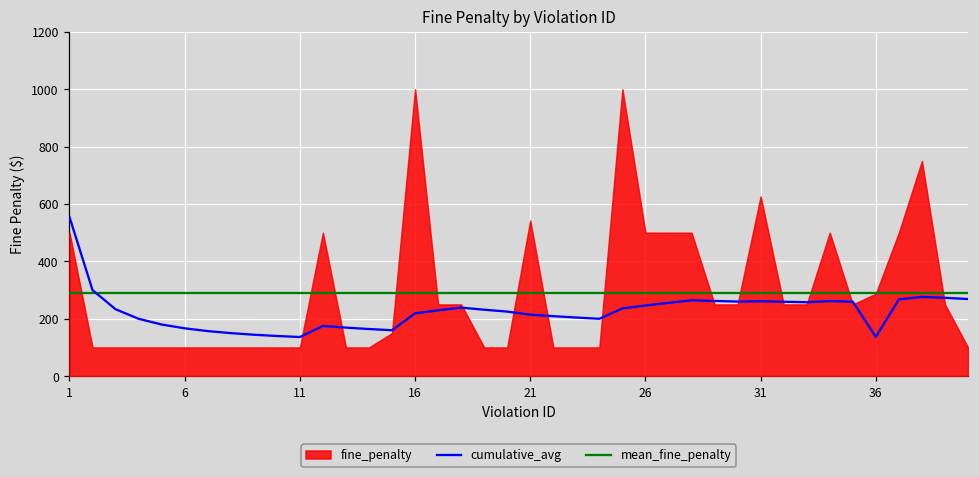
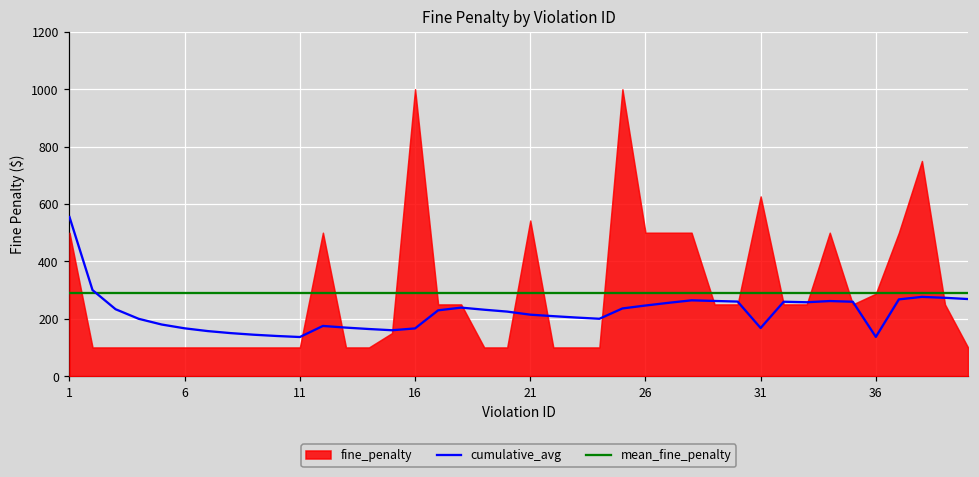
  {
    "cumulative_avg": {
      "1": 550,
      "6": 170,
      "11": 140,
-     "16": 220,
+     "16": 170,
      "21": 210,
      "26": 250,
-     "31": 260,
+     "31": 170,
      "36": 140
    },
    "fine_penalty": {
      "1": 500,
      "6": 100,
      "11": 100,
      "16": 1000,
      "21": 540,
      "26": 500,
      "31": 630,
      "36": 290
    }
  }
